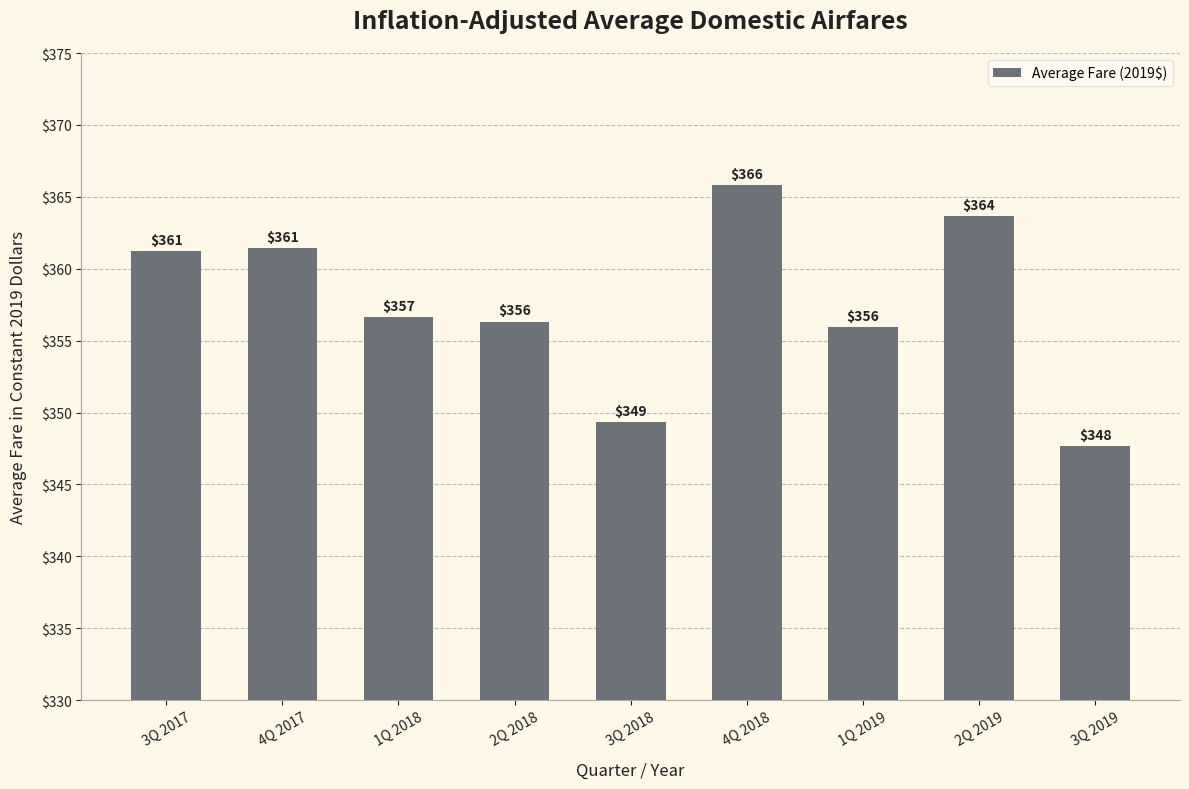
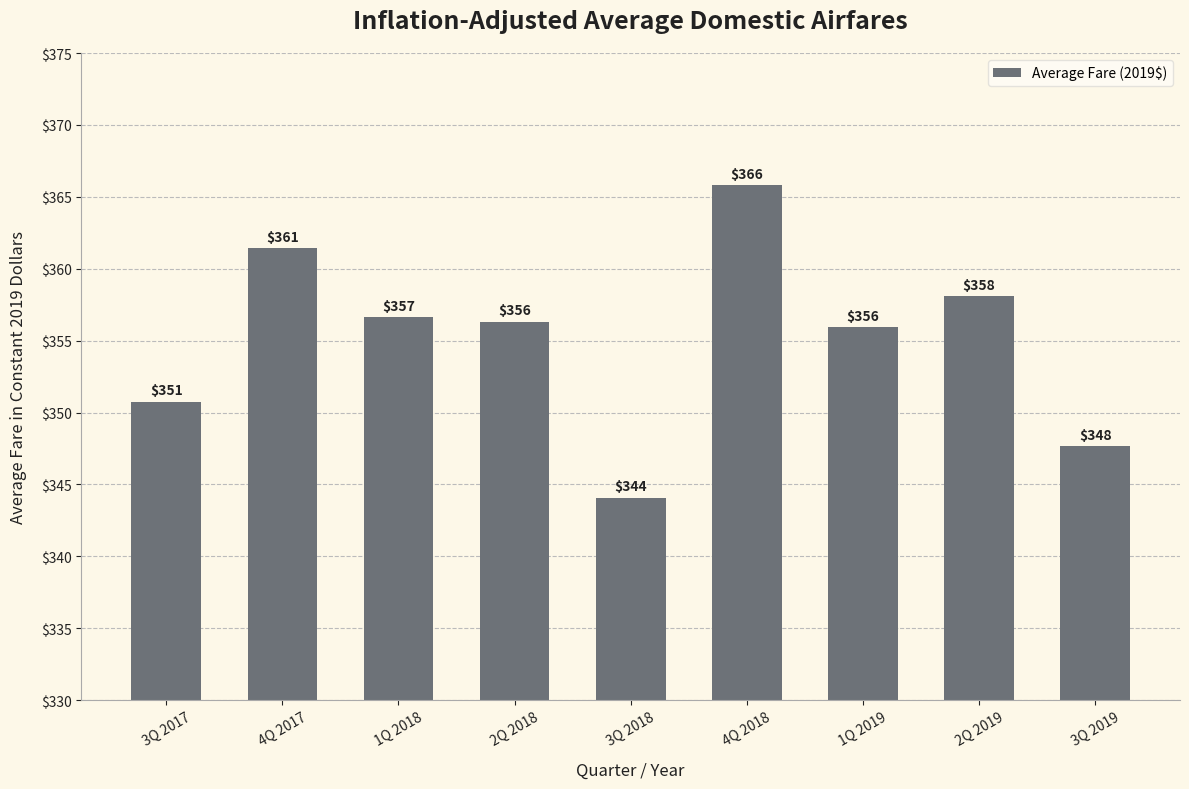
  {
-   "3Q 2017": "$361",
+   "3Q 2017": "$351",
    "4Q 2017": "$361",
    "1Q 2018": "$357",
    "2Q 2018": "$356",
-   "3Q 2018": "$349",
+   "3Q 2018": "$344",
    "4Q 2018": "$366",
    "1Q 2019": "$356",
-   "2Q 2019": "$364",
+   "2Q 2019": "$358",
    "3Q 2019": "$348"
  }
